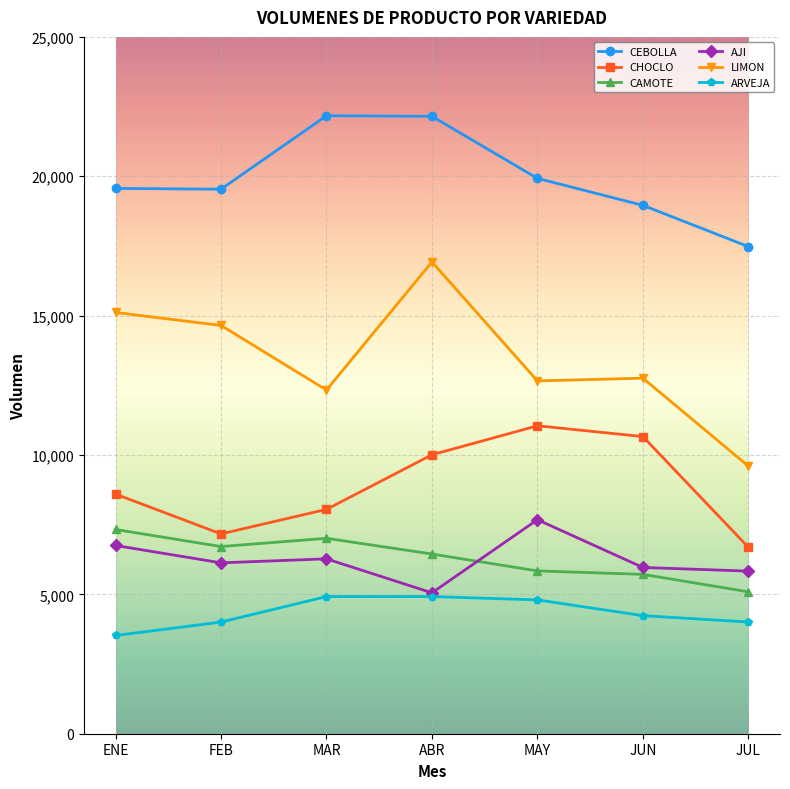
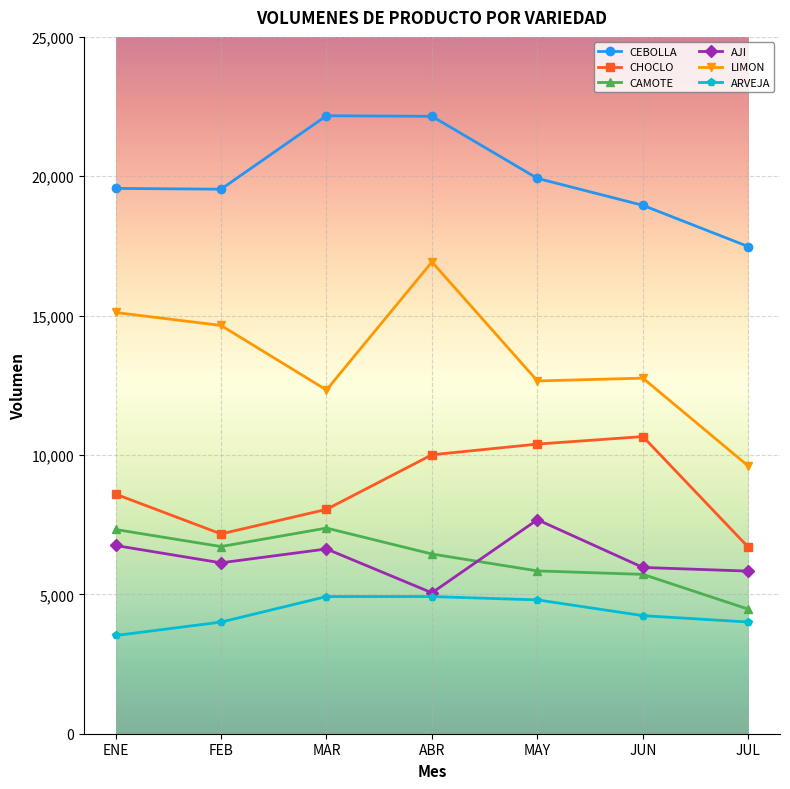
  {
    "CHOCLO": {
      "ENE": "8,600",
      "FEB": "7,200",
      "MAR": "8,000",
      "ABR": "10,000",
-     "MAY": "11,000",
+     "MAY": "10,400",
      "JUN": "10,700",
      "JUL": "6,700"
    },
    "CAMOTE": {
      "ENE": "7,300",
      "FEB": "6,700",
-     "MAR": "7,000",
+     "MAR": "7,400",
      "ABR": "6,400",
      "MAY": "5,800",
      "JUN": "5,700",
-     "JUL": "5,100"
+     "JUL": "4,500"
    },
    "AJI": {
      "ENE": "6,800",
      "FEB": "6,100",
-     "MAR": "6,300",
+     "MAR": "6,600",
      "ABR": "5,100",
      "MAY": "7,700",
      "JUN": "6,000",
      "JUL": "5,800"
    },
    "LIMON": {
      "ENE": "15,100",
      "FEB": "14,600",
      "MAR": "12,300",
      "ABR": "16,900",
      "MAY": "12,700",
      "JUN": "12,800",
      "JUL": "9,600"
    }
  }
